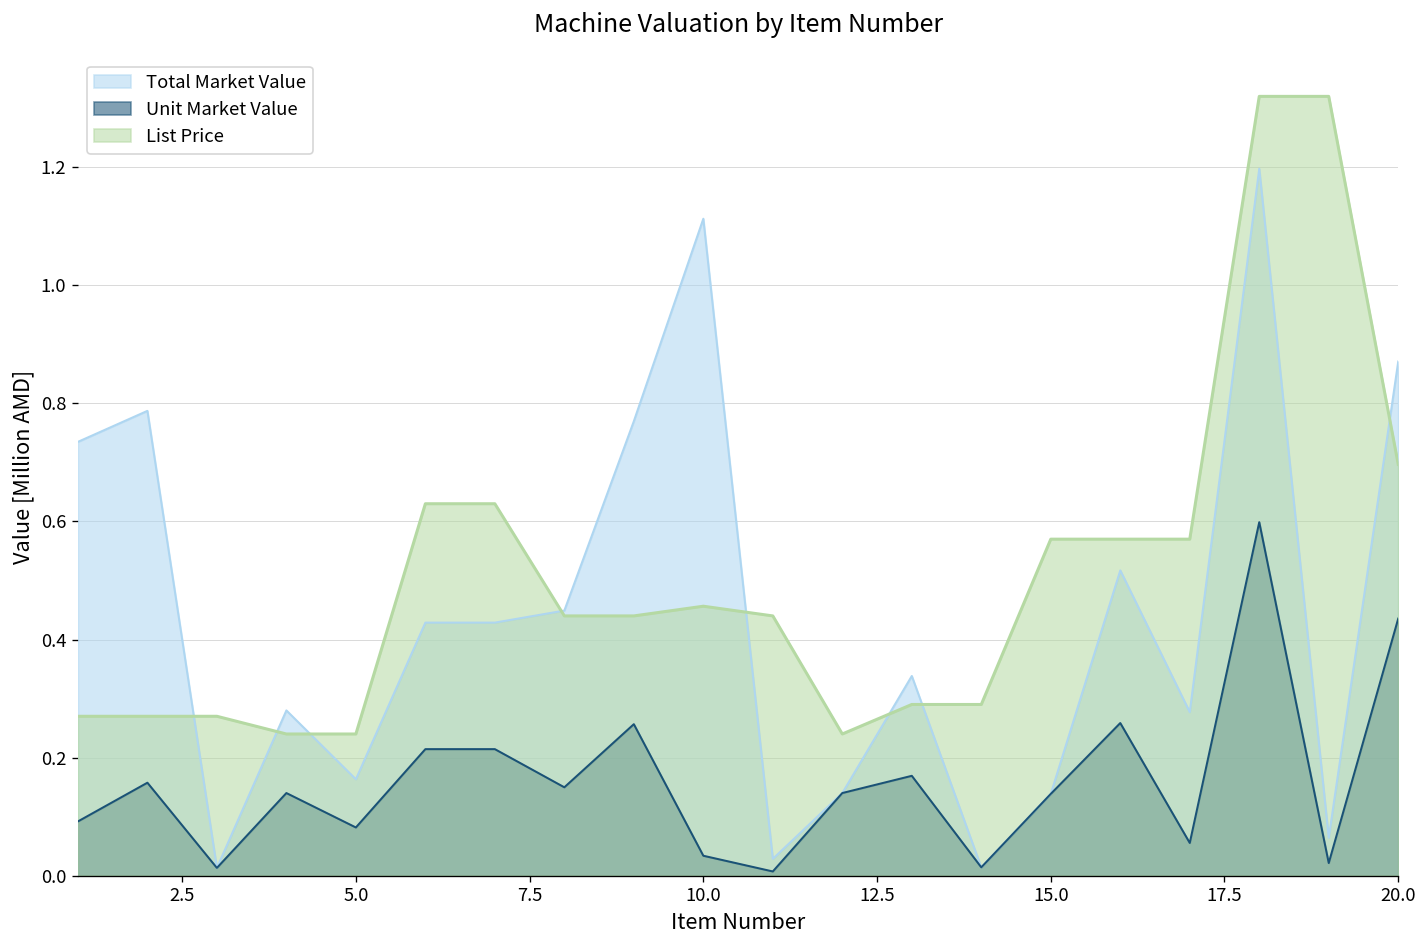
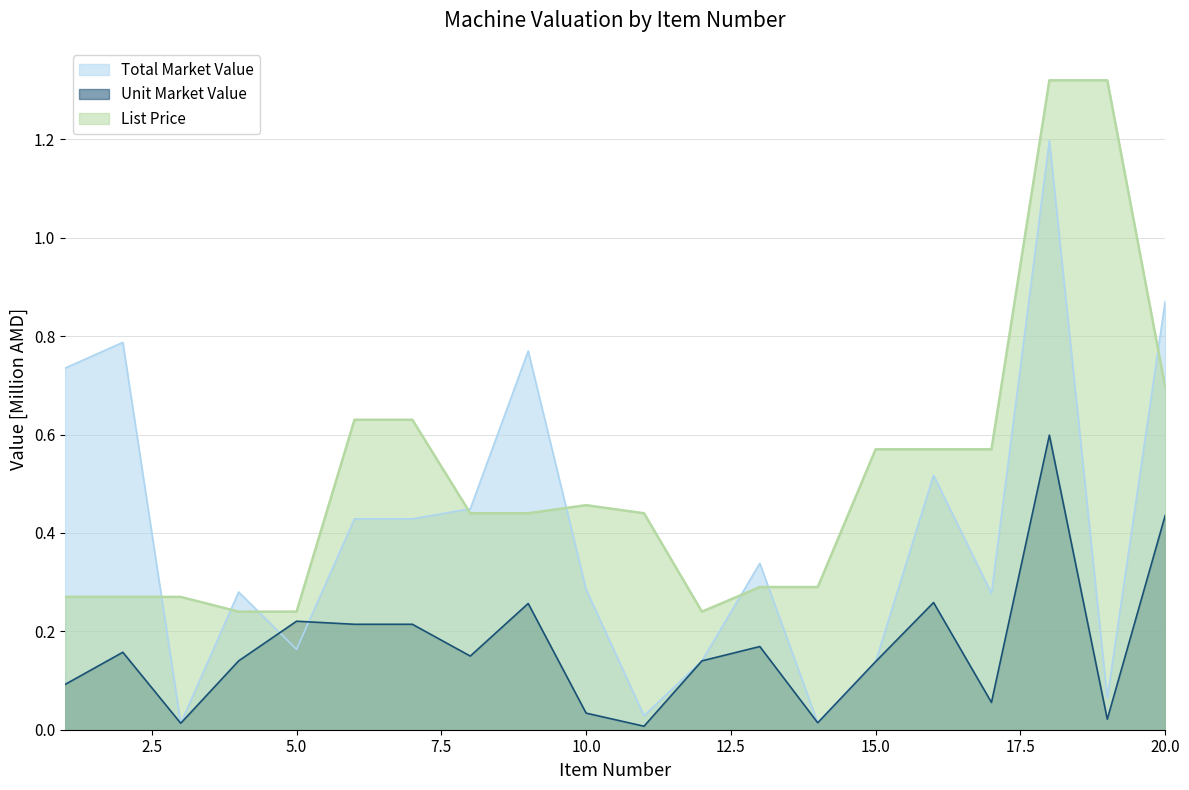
  {
    "Total Market Value": {
      "5.0": 0.16,
-     "10.0": 1.11,
+     "10.0": 0.29,
      "20.0": 0.87
    },
    "Unit Market Value": {
-     "5.0": 0.08,
+     "5.0": 0.22,
      "10.0": 0.03,
      "20.0": 0.44
    },
    "List Price": {
      "5.0": 0.24,
      "10.0": 0.46,
      "15.0": 0.57,
      "20.0": 0.70
    }
  }
